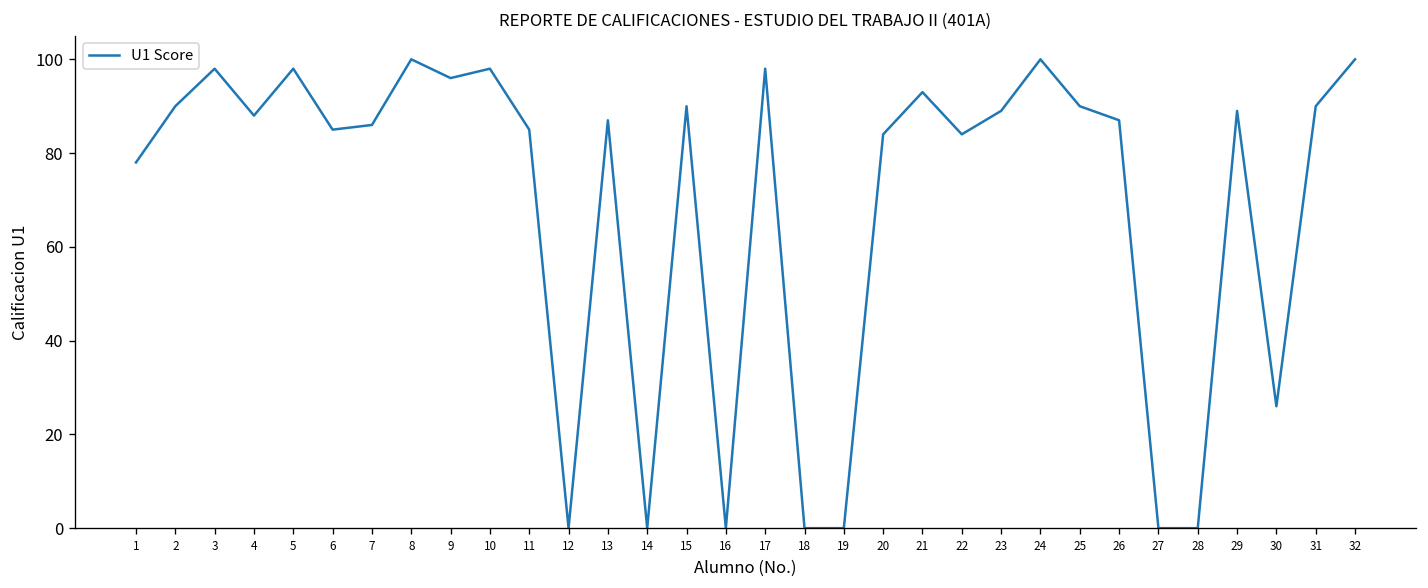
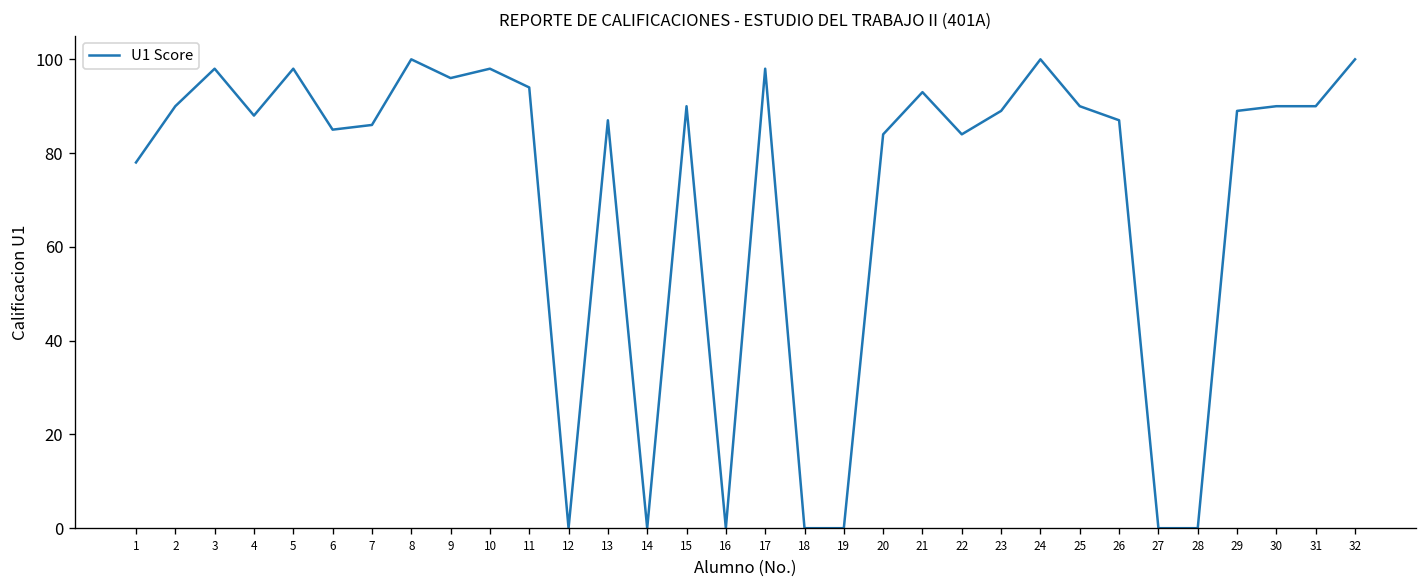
  {
    "1": 78,
    "2": 90,
    "3": 98,
    "4": 88,
    "5": 98,
    "6": 85,
    "7": 86,
    "8": 100,
    "9": 96,
    "10": 98,
-   "11": 85,
+   "11": 94,
    "12": 0,
    "13": 87,
    "14": 0,
    "15": 90,
    "16": 0,
    "17": 98,
    "18": 0,
    "19": 0,
    "20": 84,
    "21": 93,
    "22": 84,
    "23": 89,
    "24": 100,
    "25": 90,
    "26": 87,
    "27": 0,
    "28": 0,
    "29": 89,
-   "30": 26,
+   "30": 90,
    "31": 90,
    "32": 100
  }
